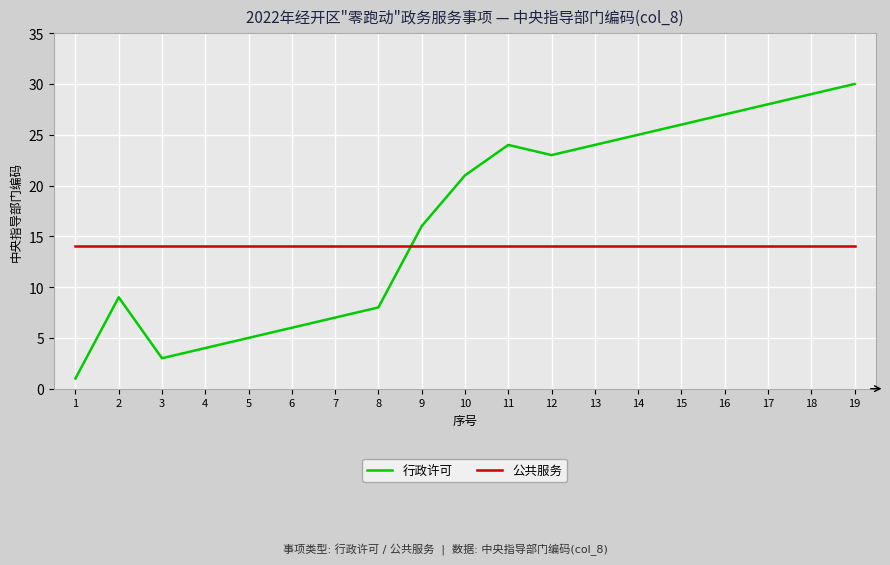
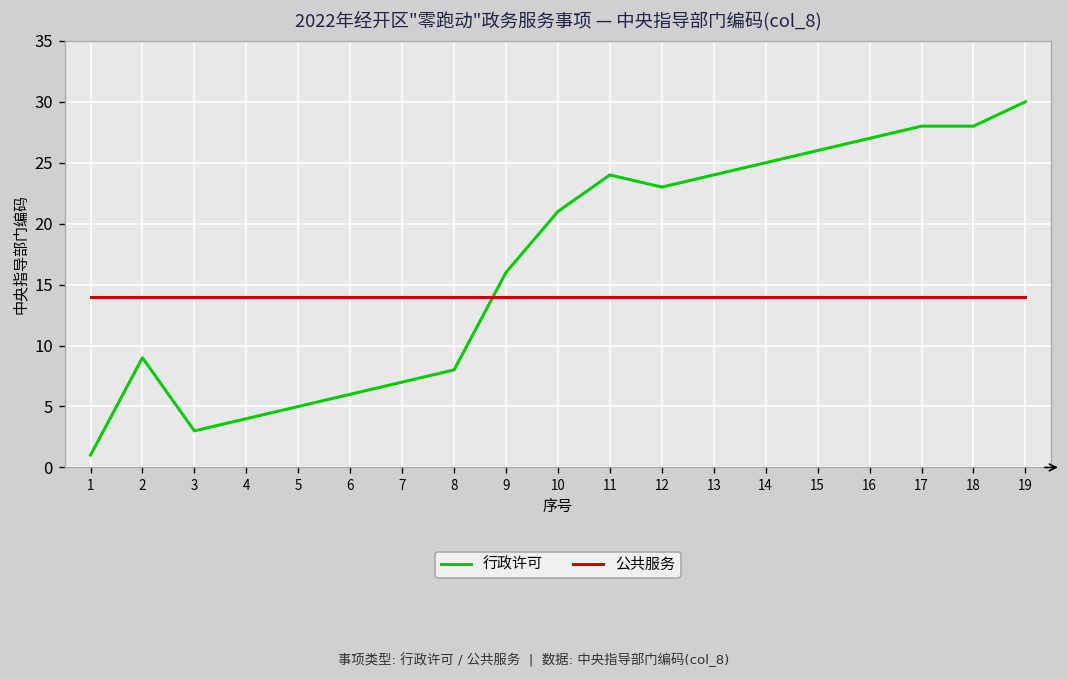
  {
    "行政许可": {
      "1": 1,
      "2": 9,
      "3": 3,
      "4": 4,
      "5": 5,
      "6": 6,
      "7": 7,
      "8": 8,
      "9": 16,
      "10": 21,
      "11": 24,
      "12": 23,
      "13": 24,
      "14": 25,
      "15": 26,
      "16": 27,
      "17": 28,
-     "18": 29,
+     "18": 28,
      "19": 30
    },
    "公共服务": {
      "1": 14,
      "2": 14,
      "3": 14,
      "4": 14,
      "5": 14,
      "6": 14,
      "7": 14,
      "8": 14,
      "9": 14,
      "10": 14,
      "11": 14,
      "12": 14,
      "13": 14,
      "14": 14,
      "15": 14,
      "16": 14,
      "17": 14,
      "18": 14,
      "19": 14
    }
  }
